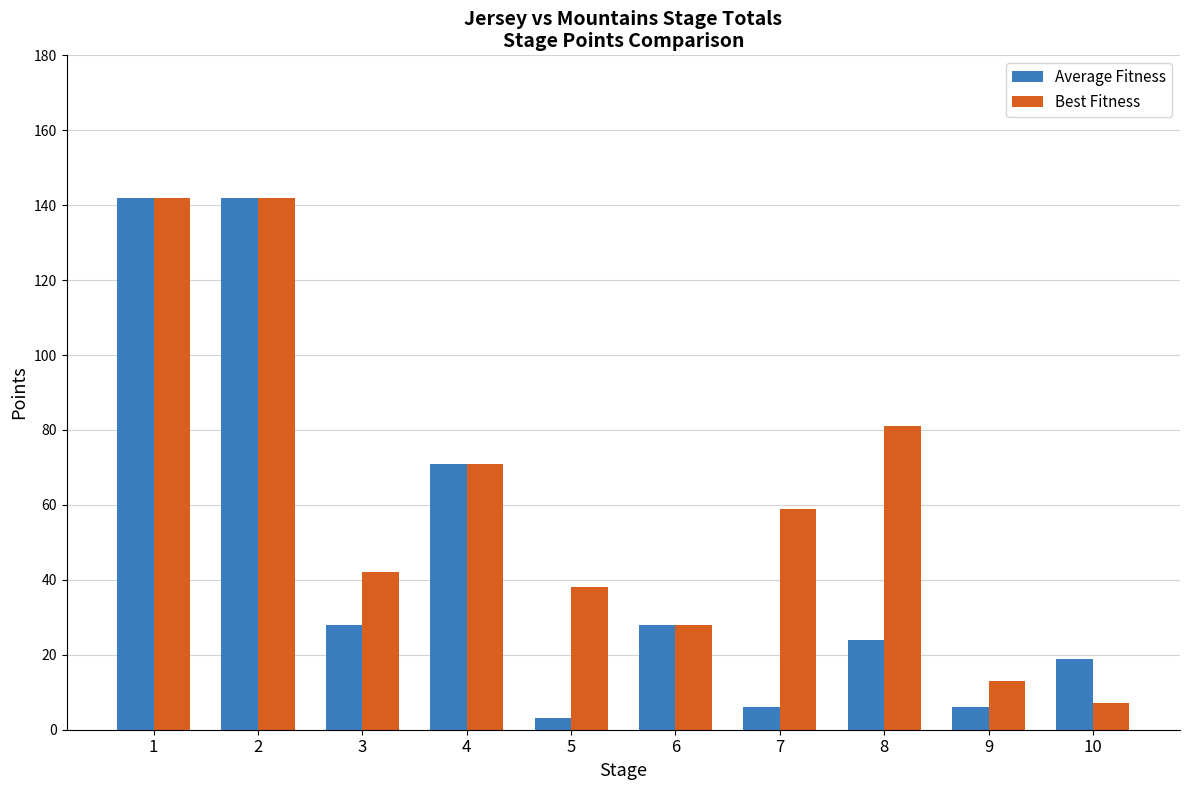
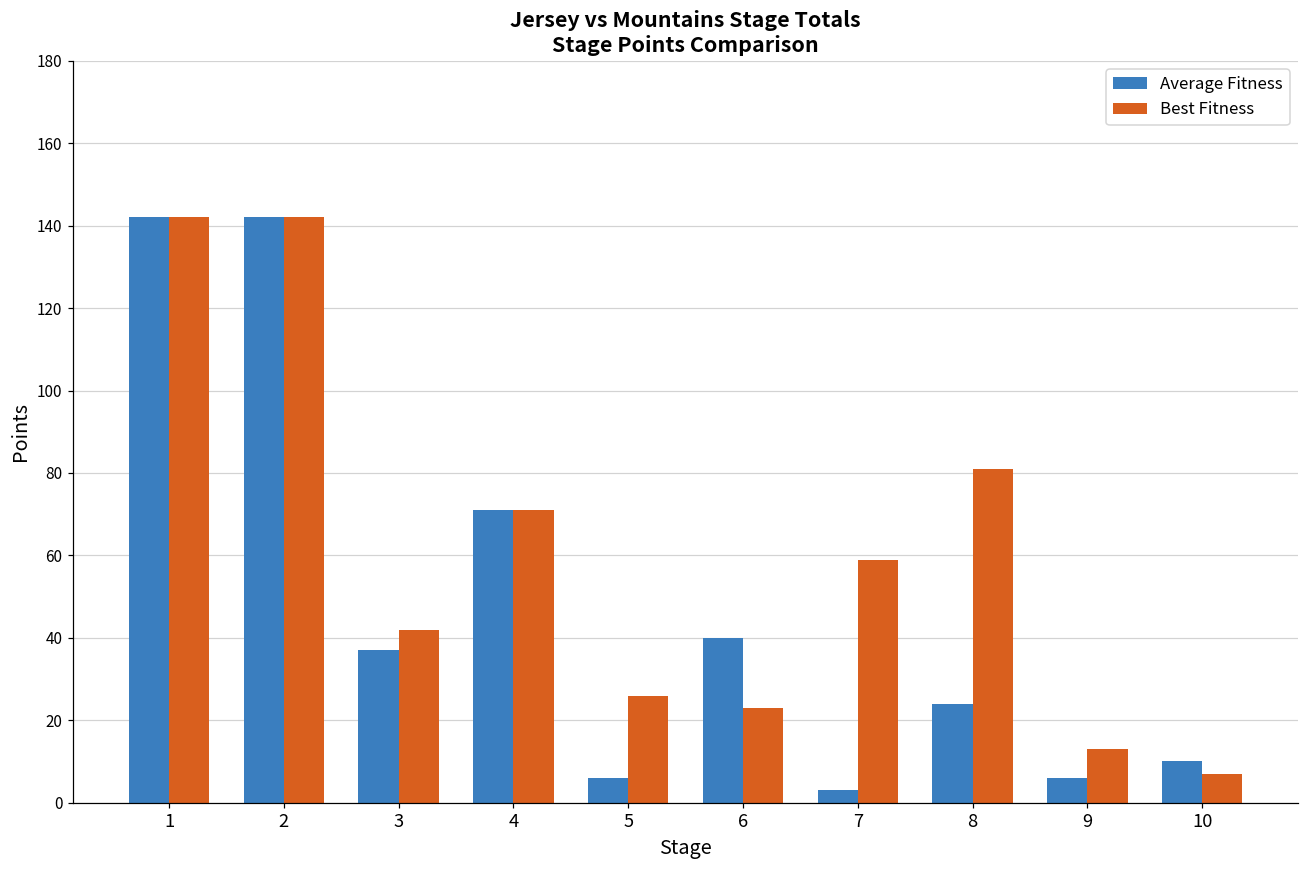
  {
    "Average Fitness": {
      "1": 142,
      "2": 142,
-     "3": 28,
+     "3": 37,
      "4": 71,
-     "5": 3,
-     "6": 28,
-     "7": 6,
+     "5": 6,
+     "6": 40,
+     "7": 3,
      "8": 24,
      "9": 6,
-     "10": 19
+     "10": 10
    },
    "Best Fitness": {
      "1": 142,
      "2": 142,
      "3": 42,
      "4": 71,
-     "5": 38,
-     "6": 28,
+     "5": 26,
+     "6": 23,
      "7": 59,
      "8": 81,
      "9": 13,
      "10": 7
    }
  }
